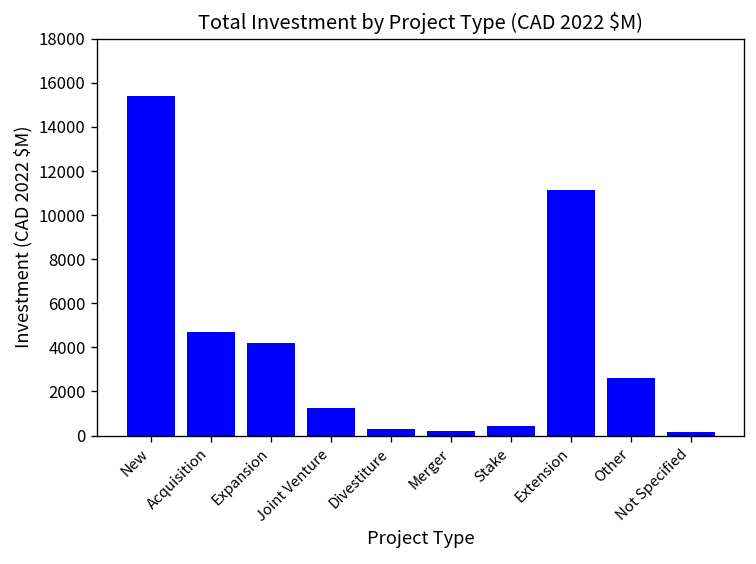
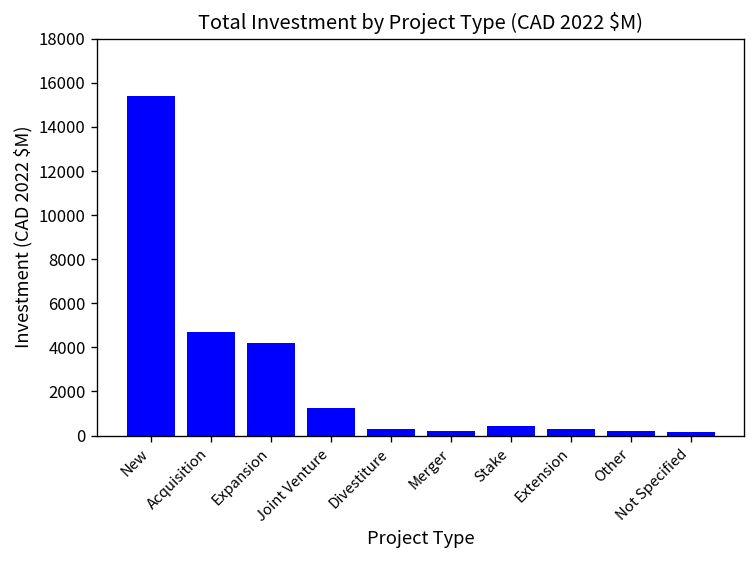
  {
    "New": 15400,
    "Acquisition": 4700,
    "Expansion": 4200,
    "Joint Venture": 1200,
    "Divestiture": 300,
    "Merger": 200,
    "Stake": 400,
-   "Extension": 11100,
-   "Other": 2600,
+   "Extension": 300,
+   "Other": 200,
    "Not Specified": 100
  }
